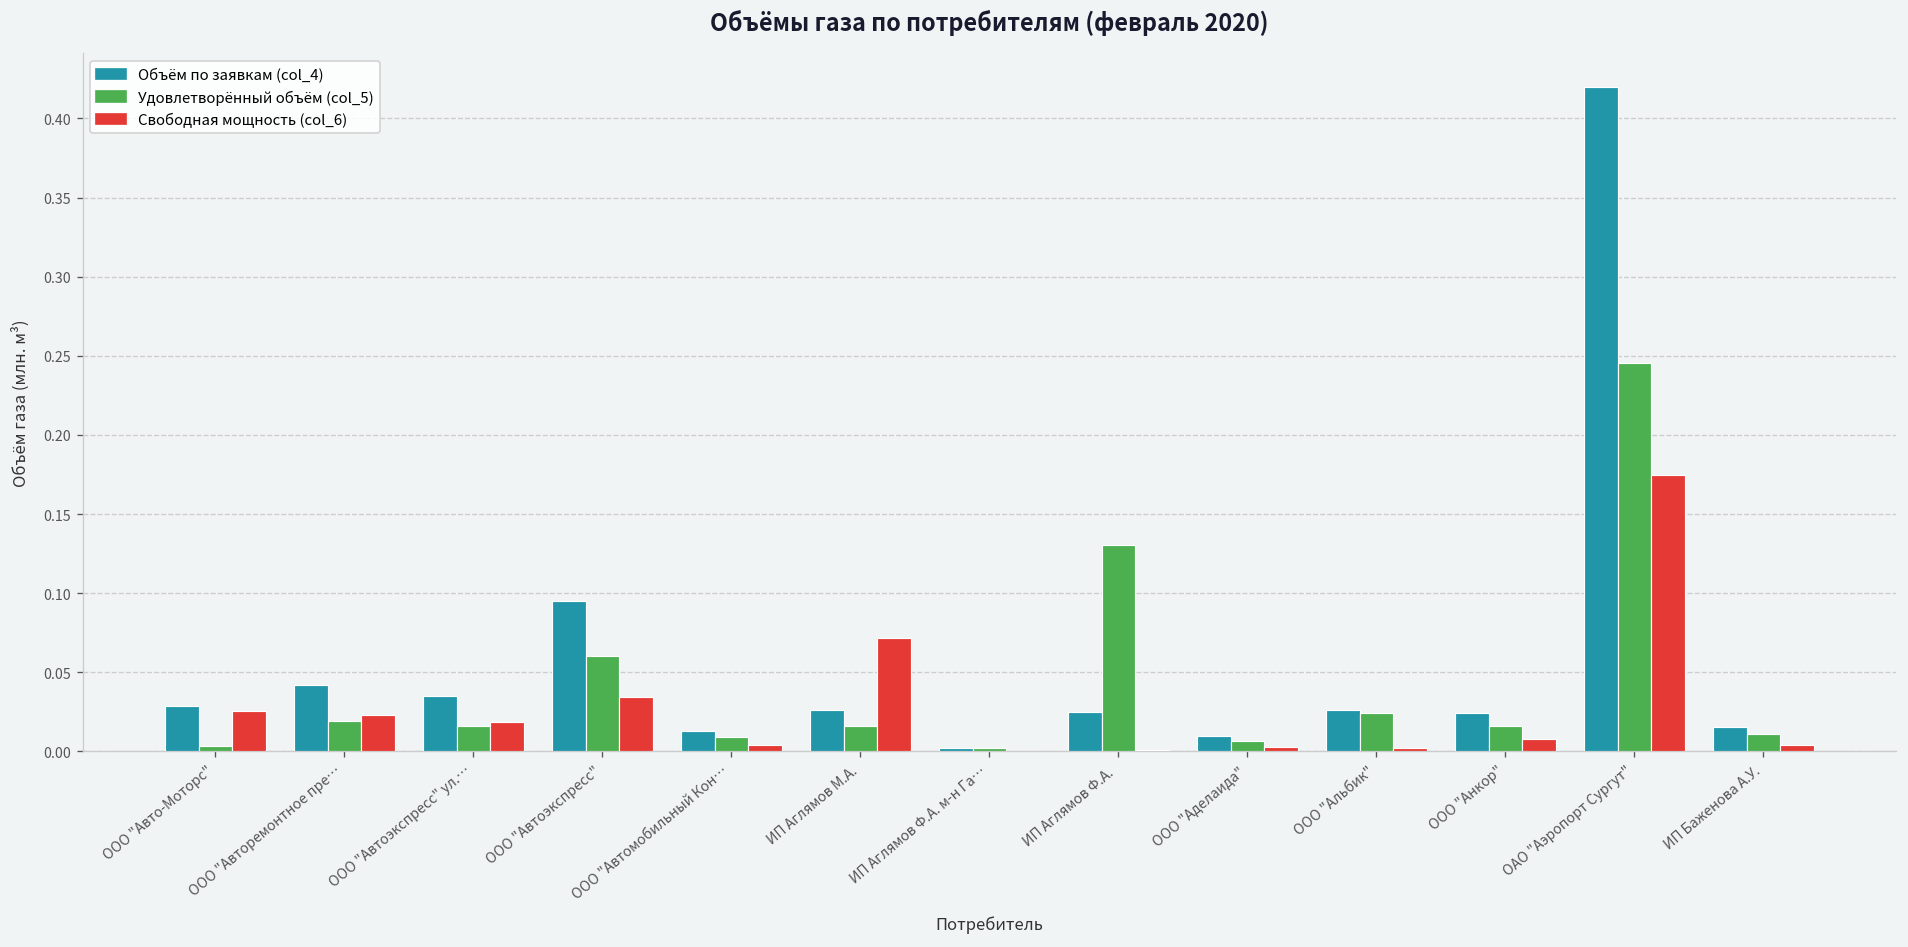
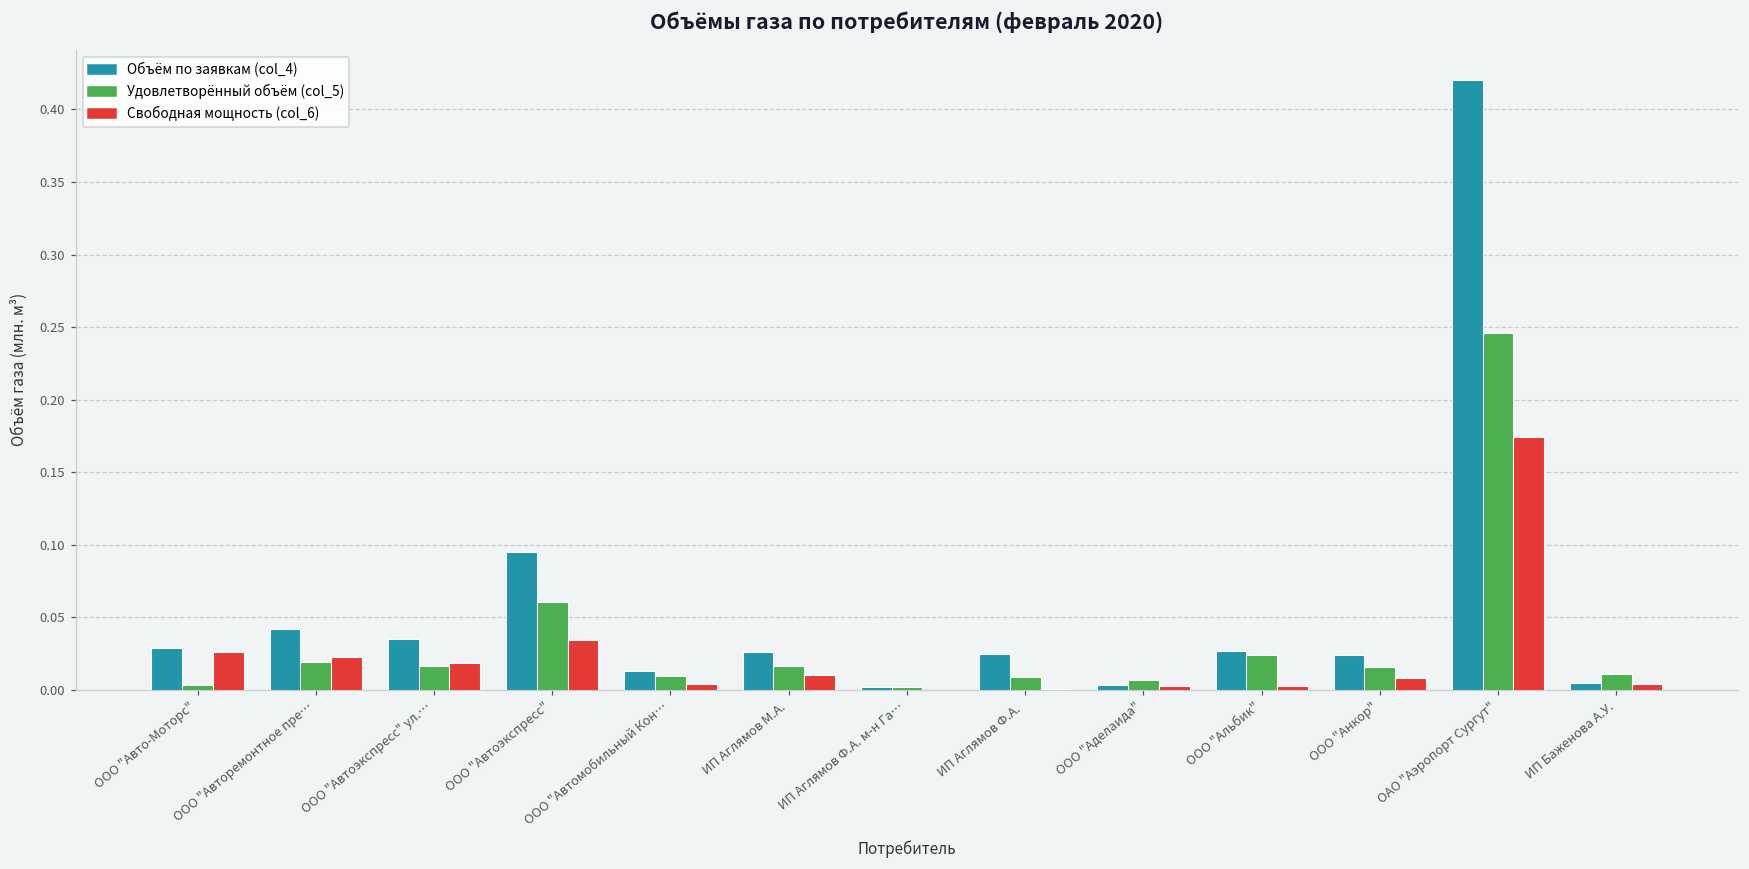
  {
    "Объём по заявкам (col_4)": {
      "ООО \"Авто-Моторс\"": 0.029,
      "ООО \"Авторемонтное пре…": 0.042,
      "ООО \"Автоэкспресс\" ул.…": 0.035,
      "ООО \"Автоэкспресс\"": 0.095,
      "ООО \"Автомобильный Кон…": 0.013,
      "ИП Аглямов М.А.": 0.026,
      "ИП Аглямов Ф.А. м-н Га…": 0.002,
      "ИП Аглямов Ф.А.": 0.025,
-     "ООО \"Аделаида\"": 0.010,
+     "ООО \"Аделаида\"": 0.003,
      "ООО \"Альбик\"": 0.027,
      "ООО \"Анкор\"": 0.024,
      "ОАО \"Аэропорт Сургут\"": 0.420,
-     "ИП Баженова А.У.": 0.015
+     "ИП Баженова А.У.": 0.005
    },
    "Удовлетворённый объём (col_5)": {
      "ООО \"Авто-Моторс\"": 0.003,
      "ООО \"Авторемонтное пре…": 0.019,
      "ООО \"Автоэкспресс\" ул.…": 0.016,
      "ООО \"Автоэкспресс\"": 0.060,
      "ООО \"Автомобильный Кон…": 0.009,
      "ИП Аглямов М.А.": 0.016,
      "ИП Аглямов Ф.А. м-н Га…": 0.002,
-     "ИП Аглямов Ф.А.": 0.130,
+     "ИП Аглямов Ф.А.": 0.009,
      "ООО \"Аделаида\"": 0.007,
      "ООО \"Альбик\"": 0.024,
      "ООО \"Анкор\"": 0.016,
      "ОАО \"Аэропорт Сургут\"": 0.246,
      "ИП Баженова А.У.": 0.011
    },
    "Свободная мощность (col_6)": {
      "ООО \"Авто-Моторс\"": 0.026,
      "ООО \"Авторемонтное пре…": 0.023,
      "ООО \"Автоэкспресс\" ул.…": 0.019,
      "ООО \"Автоэкспресс\"": 0.035,
      "ООО \"Автомобильный Кон…": 0.004,
-     "ИП Аглямов М.А.": 0.071,
+     "ИП Аглямов М.А.": 0.010,
      "ООО \"Аделаида\"": 0.003,
      "ООО \"Альбик\"": 0.002,
      "ООО \"Анкор\"": 0.008,
      "ОАО \"Аэропорт Сургут\"": 0.174,
      "ИП Баженова А.У.": 0.004
    }
  }
